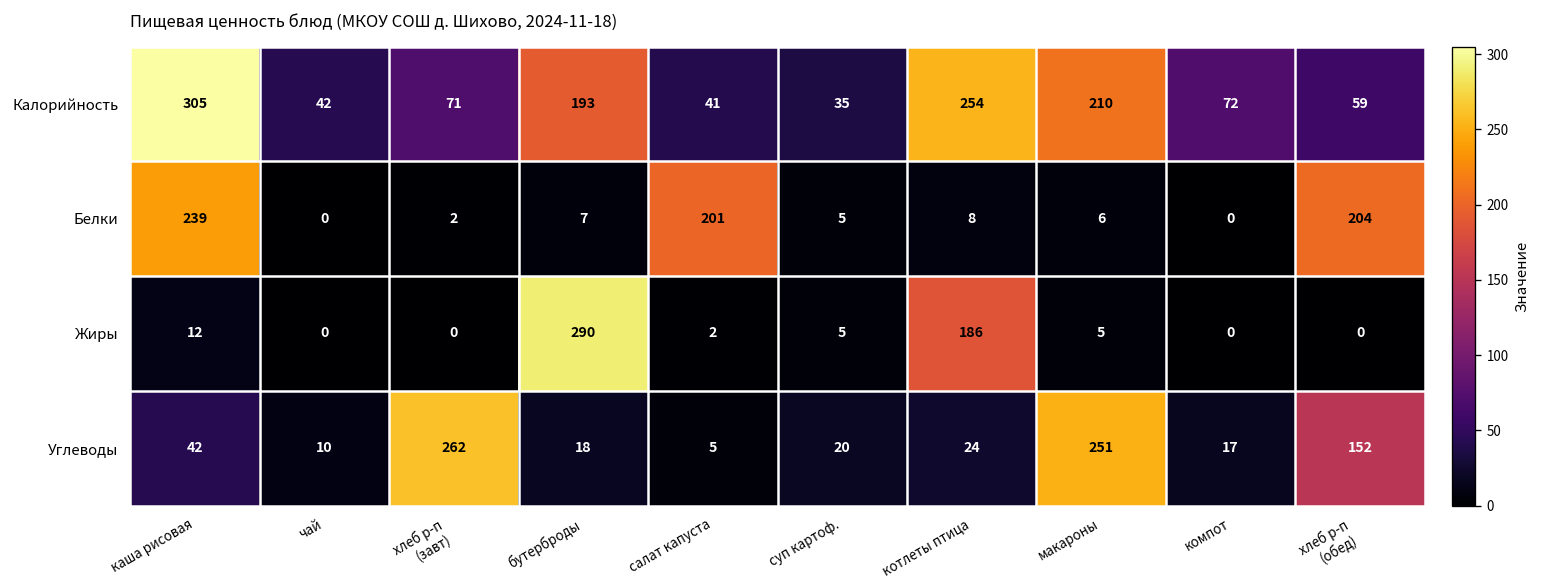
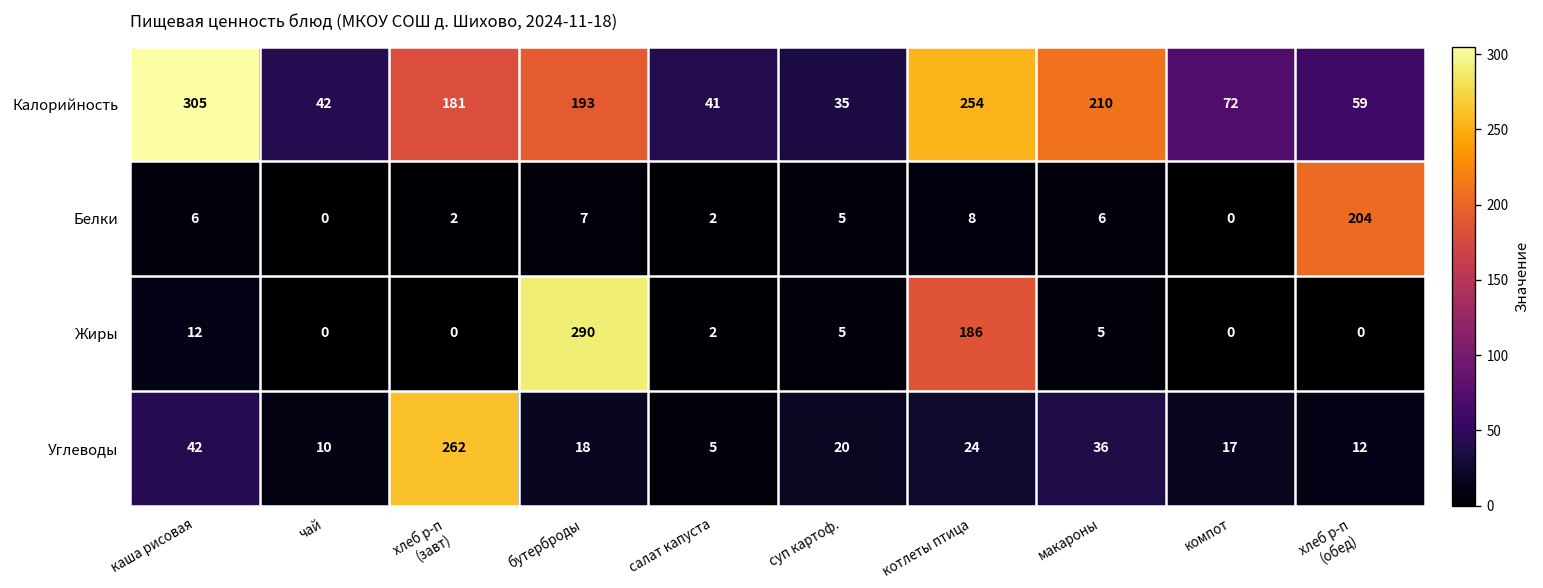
  {
    "Калорийность": {
      "каша рисовая": 305,
      "чай": 42,
-     "хлеб р-п (завт)": 71,
+     "хлеб р-п (завт)": 181,
      "бутерброды": 193,
      "салат капуста": 41,
      "суп картоф.": 35,
      "котлеты птица": 254,
      "макароны": 210,
      "компот": 72,
      "хлеб р-п (обед)": 59
    },
    "Белки": {
-     "каша рисовая": 239,
+     "каша рисовая": 6,
      "чай": 0,
      "хлеб р-п (завт)": 2,
      "бутерброды": 7,
-     "салат капуста": 201,
+     "салат капуста": 2,
      "суп картоф.": 5,
      "котлеты птица": 8,
      "макароны": 6,
      "компот": 0,
      "хлеб р-п (обед)": 204
    },
    "Жиры": {
      "каша рисовая": 12,
      "чай": 0,
      "хлеб р-п (завт)": 0,
      "бутерброды": 290,
      "салат капуста": 2,
      "суп картоф.": 5,
      "котлеты птица": 186,
      "макароны": 5,
      "компот": 0,
      "хлеб р-п (обед)": 0
    },
    "Углеводы": {
      "каша рисовая": 42,
      "чай": 10,
      "хлеб р-п (завт)": 262,
      "бутерброды": 18,
      "салат капуста": 5,
      "суп картоф.": 20,
      "котлеты птица": 24,
-     "макароны": 251,
+     "макароны": 36,
      "компот": 17,
-     "хлеб р-п (обед)": 152
+     "хлеб р-п (обед)": 12
    }
  }
